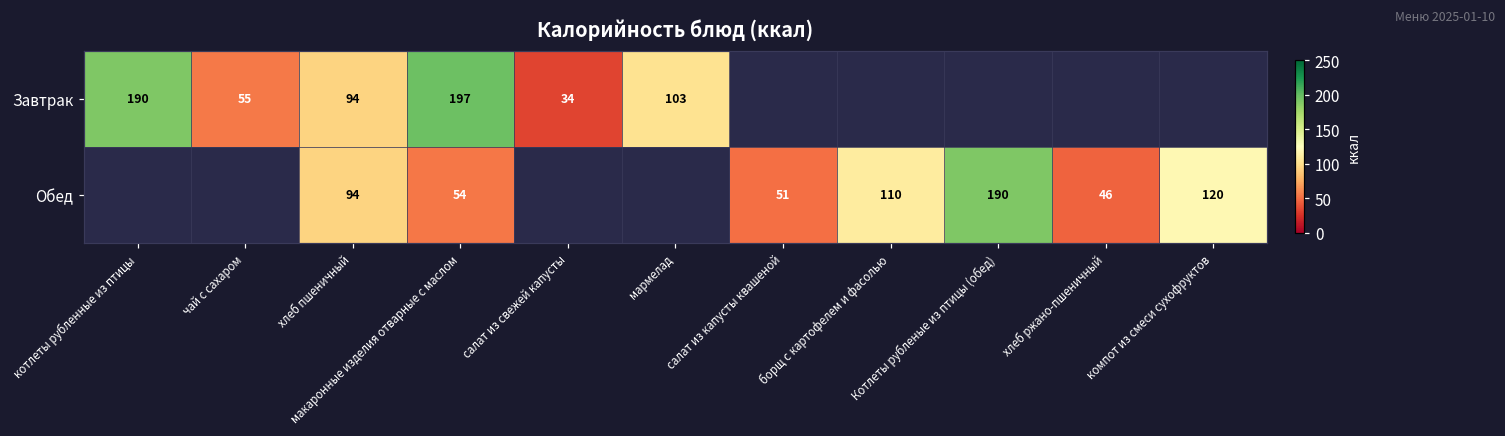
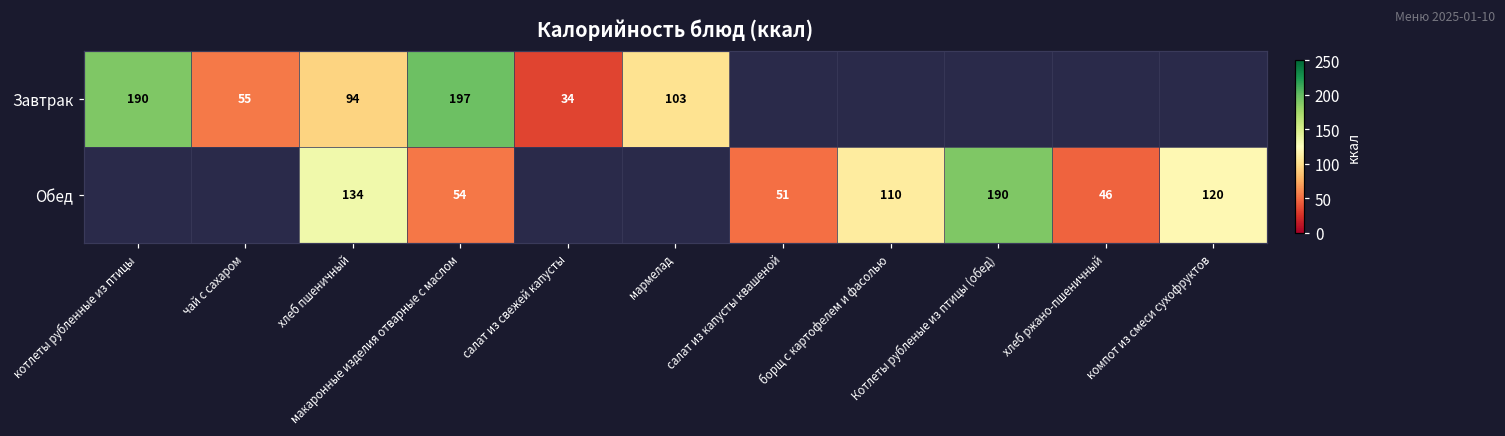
  {
    "Завтрак": {
      "котлеты рубленные из птицы": 190,
      "чай с сахаром": 55,
      "хлеб пшеничный": 94,
      "макаронные изделия отварные с маслом": 197,
      "салат из свежей капусты": 34,
      "мармелад": 103
    },
    "Обед": {
-     "хлеб пшеничный": 94,
+     "хлеб пшеничный": 134,
      "макаронные изделия отварные с маслом": 54,
      "салат из капусты квашеной": 51,
      "борщ с картофелем и фасолью": 110,
      "Котлеты рубленые из птицы (обед)": 190,
      "хлеб ржано-пшеничный": 46,
      "компот из смеси сухофруктов": 120
    }
  }
